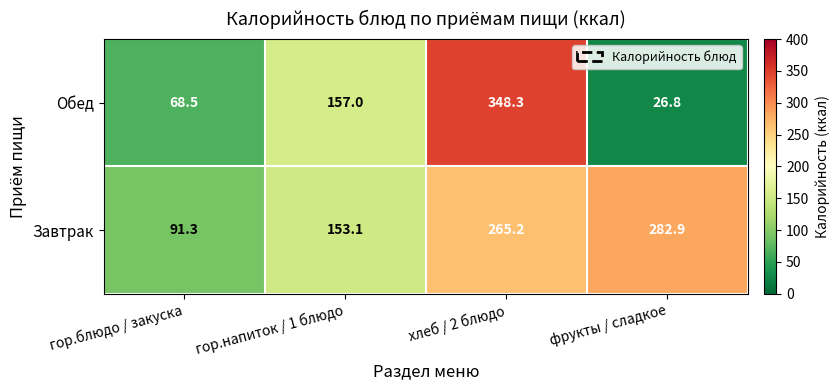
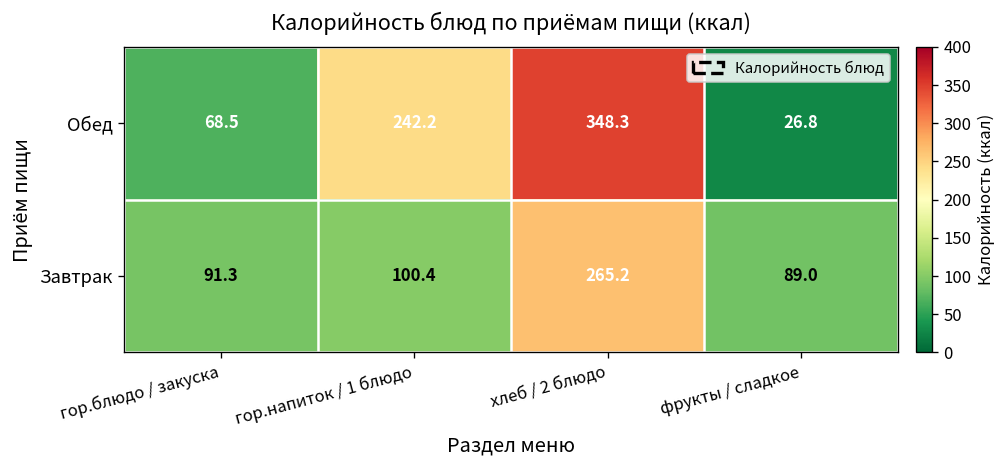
  {
    "Обед": {
      "гор.блюдо / закуска": 68.5,
-     "гор.напиток / 1 блюдо": 157.0,
+     "гор.напиток / 1 блюдо": 242.2,
      "хлеб / 2 блюдо": 348.3,
      "фрукты / сладкое": 26.8
    },
    "Завтрак": {
      "гор.блюдо / закуска": 91.3,
-     "гор.напиток / 1 блюдо": 153.1,
+     "гор.напиток / 1 блюдо": 100.4,
      "хлеб / 2 блюдо": 265.2,
-     "фрукты / сладкое": 282.9
+     "фрукты / сладкое": 89.0
    }
  }
